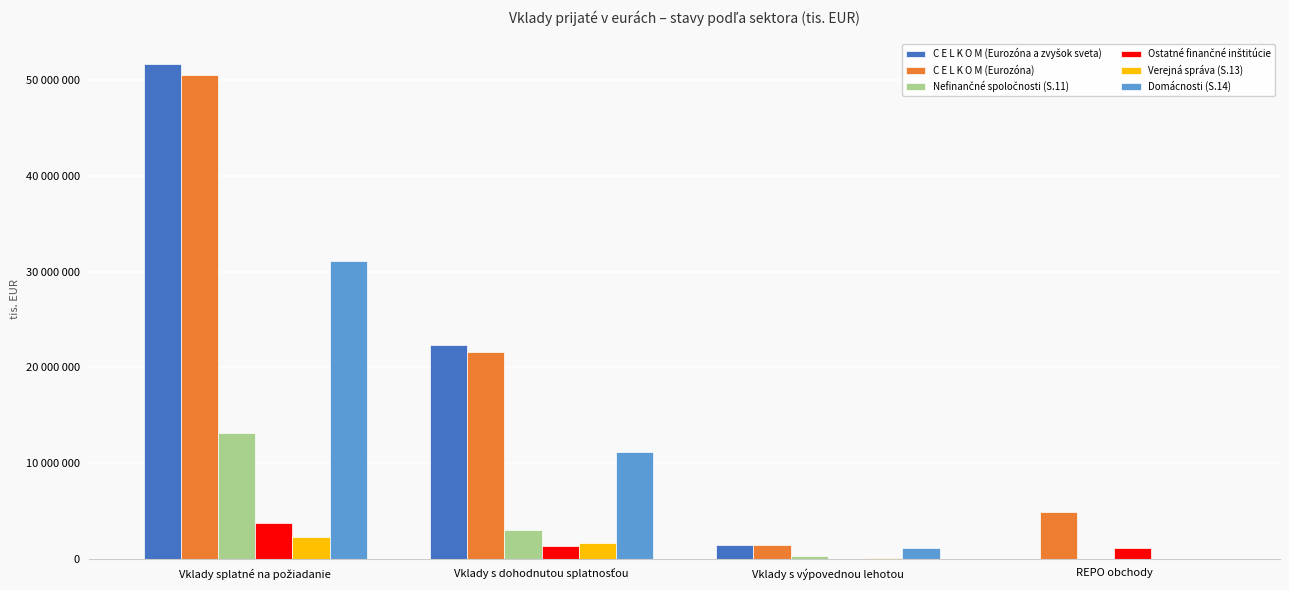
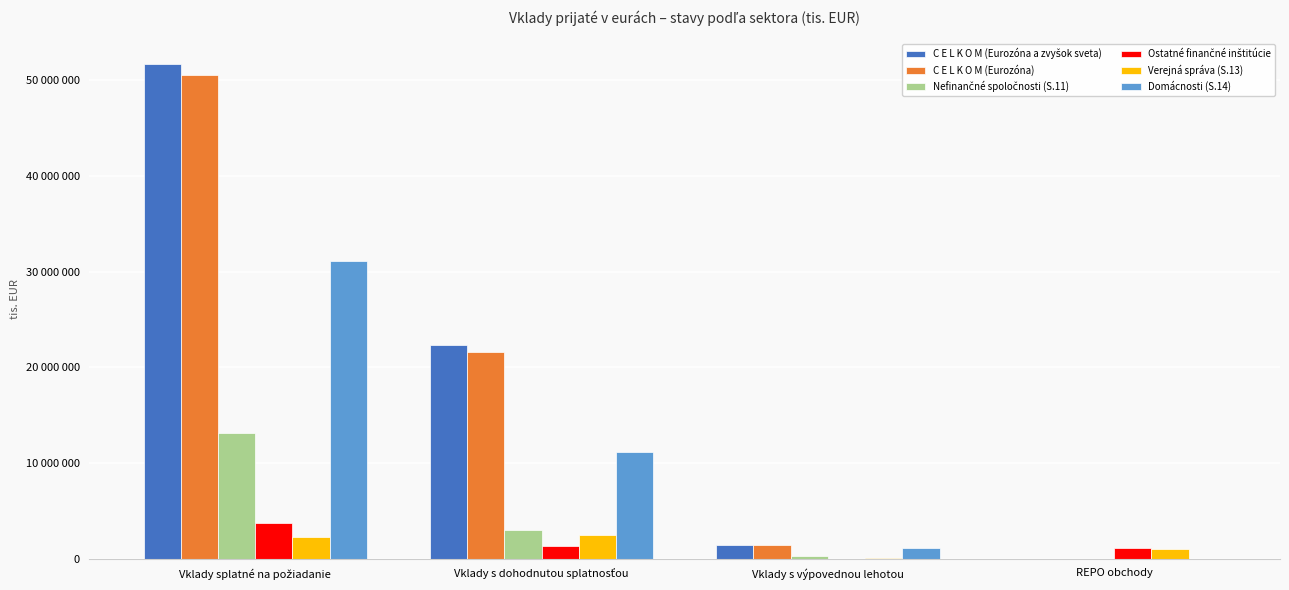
  {
    "C E L K O M (Eurozóna)": {
      "Vklady splatné na požiadanie": 51000000,
      "Vklady s dohodnutou splatnosťou": 22000000,
      "Vklady s výpovednou lehotou": 1000000,
-     "REPO obchody": 5000000
+     "REPO obchody": 0
    },
    "Nefinančné spoločnosti (S.11)": {
      "Vklady splatné na požiadanie": 13000000,
      "Vklady s dohodnutou splatnosťou": 3000000,
      "REPO obchody": 0
    },
    "Ostatné finančné inštitúcie": {
      "Vklady splatné na požiadanie": 4000000,
      "Vklady s dohodnutou splatnosťou": 1000000,
      "REPO obchody": 1000000
    },
    "Verejná správa (S.13)": {
      "Vklady splatné na požiadanie": 2000000,
-     "Vklady s dohodnutou splatnosťou": 2000000,
-     "REPO obchody": 0
+     "Vklady s dohodnutou splatnosťou": 3000000,
+     "REPO obchody": 1000000
    }
  }
